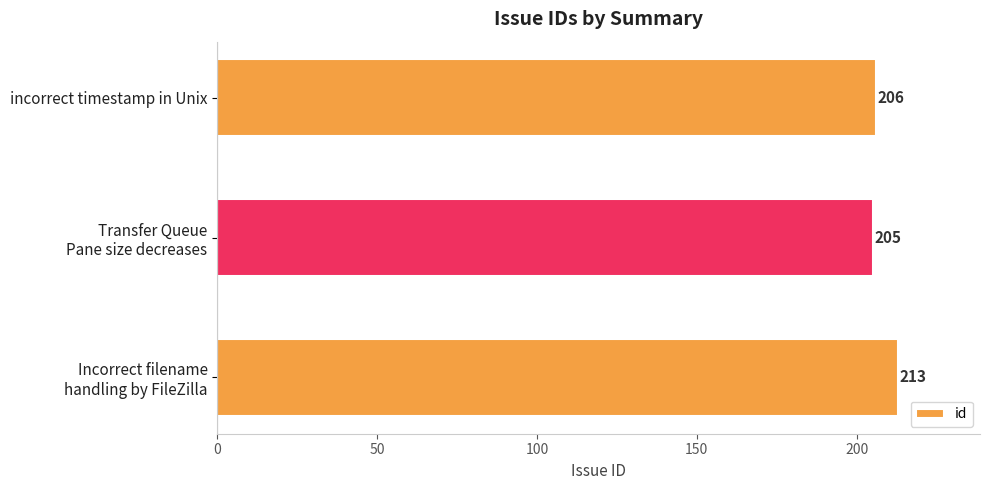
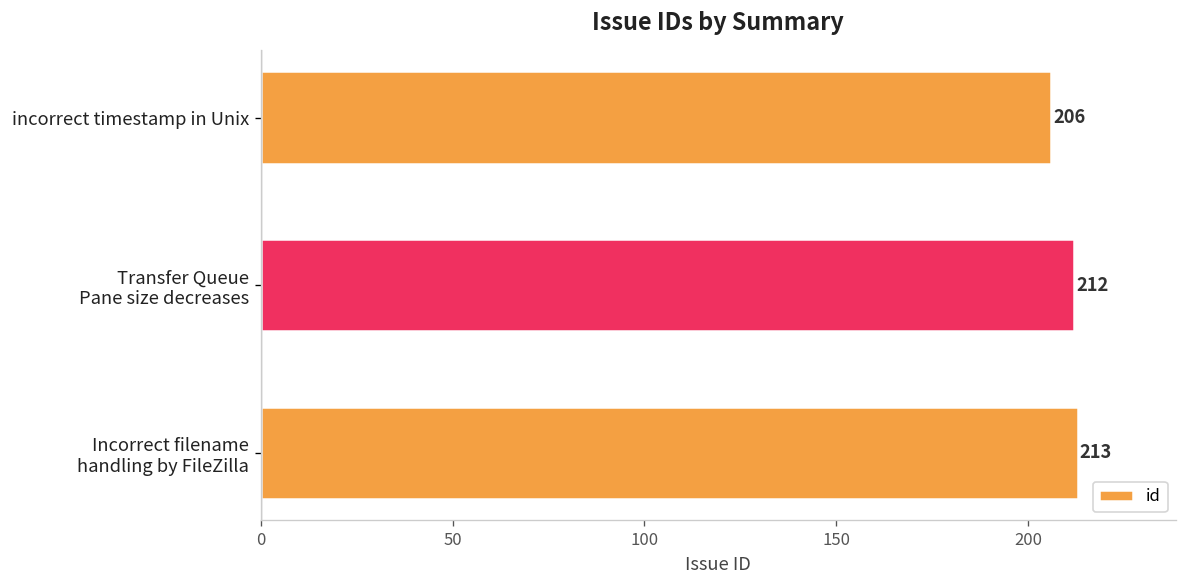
  {
    "incorrect timestamp in Unix": 206,
-   "Transfer Queue Pane size decreases": 205,
+   "Transfer Queue Pane size decreases": 212,
    "Incorrect filename handling by FileZilla": 213
  }
